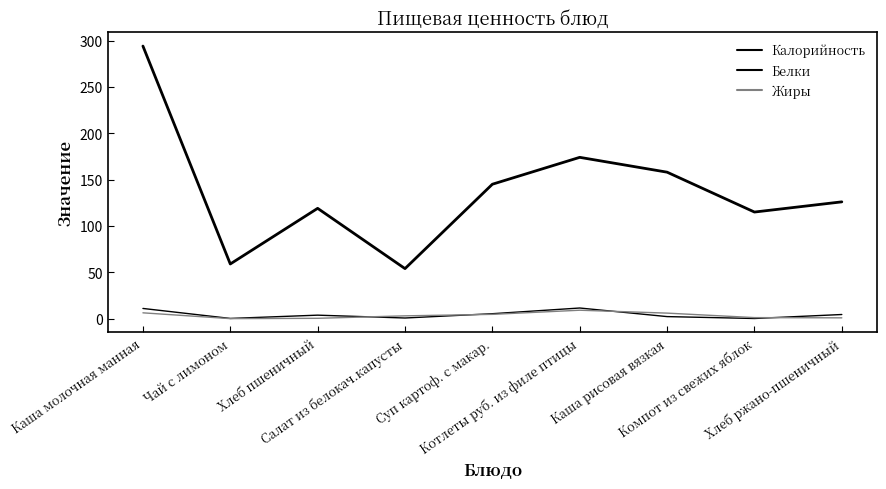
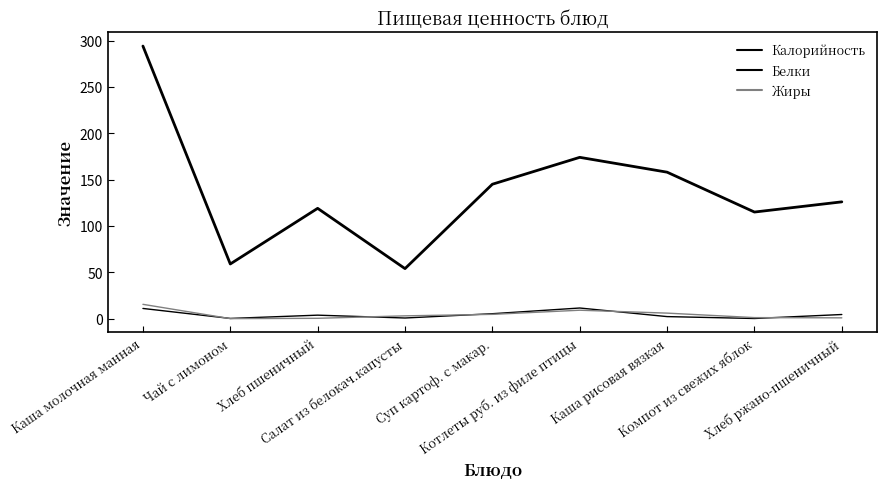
  {
    "Жиры": {
-     "Каша молочная манная": 10,
+     "Каша молочная манная": 20,
      "Хлеб пшеничный": 0,
      "Каша рисовая вязкая": 10,
      "Хлеб ржано-пшеничный": 0
    }
  }
